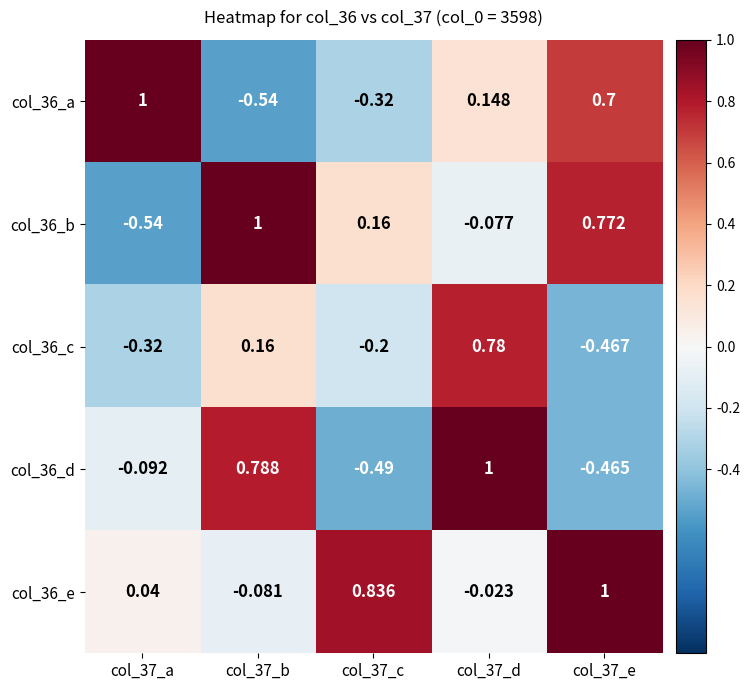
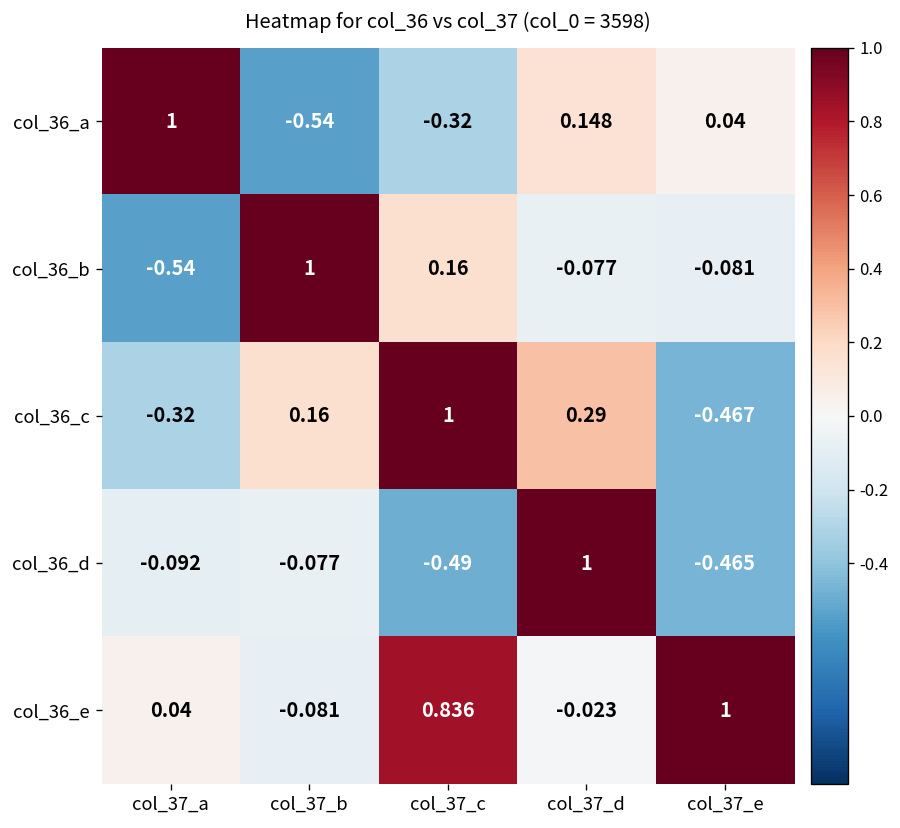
  {
    "col_36_a": {
      "col_37_a": 1,
      "col_37_b": -0.54,
      "col_37_c": -0.32,
      "col_37_d": 0.148,
-     "col_37_e": 0.7
+     "col_37_e": 0.04
    },
    "col_36_b": {
      "col_37_a": -0.54,
      "col_37_b": 1,
      "col_37_c": 0.16,
      "col_37_d": -0.077,
-     "col_37_e": 0.772
+     "col_37_e": -0.081
    },
    "col_36_c": {
      "col_37_a": -0.32,
      "col_37_b": 0.16,
-     "col_37_c": -0.2,
-     "col_37_d": 0.78,
+     "col_37_c": 1,
+     "col_37_d": 0.29,
      "col_37_e": -0.467
    },
    "col_36_d": {
      "col_37_a": -0.092,
-     "col_37_b": 0.788,
+     "col_37_b": -0.077,
      "col_37_c": -0.49,
      "col_37_d": 1,
      "col_37_e": -0.465
    },
    "col_36_e": {
      "col_37_a": 0.04,
      "col_37_b": -0.081,
      "col_37_c": 0.836,
      "col_37_d": -0.023,
      "col_37_e": 1
    }
  }
